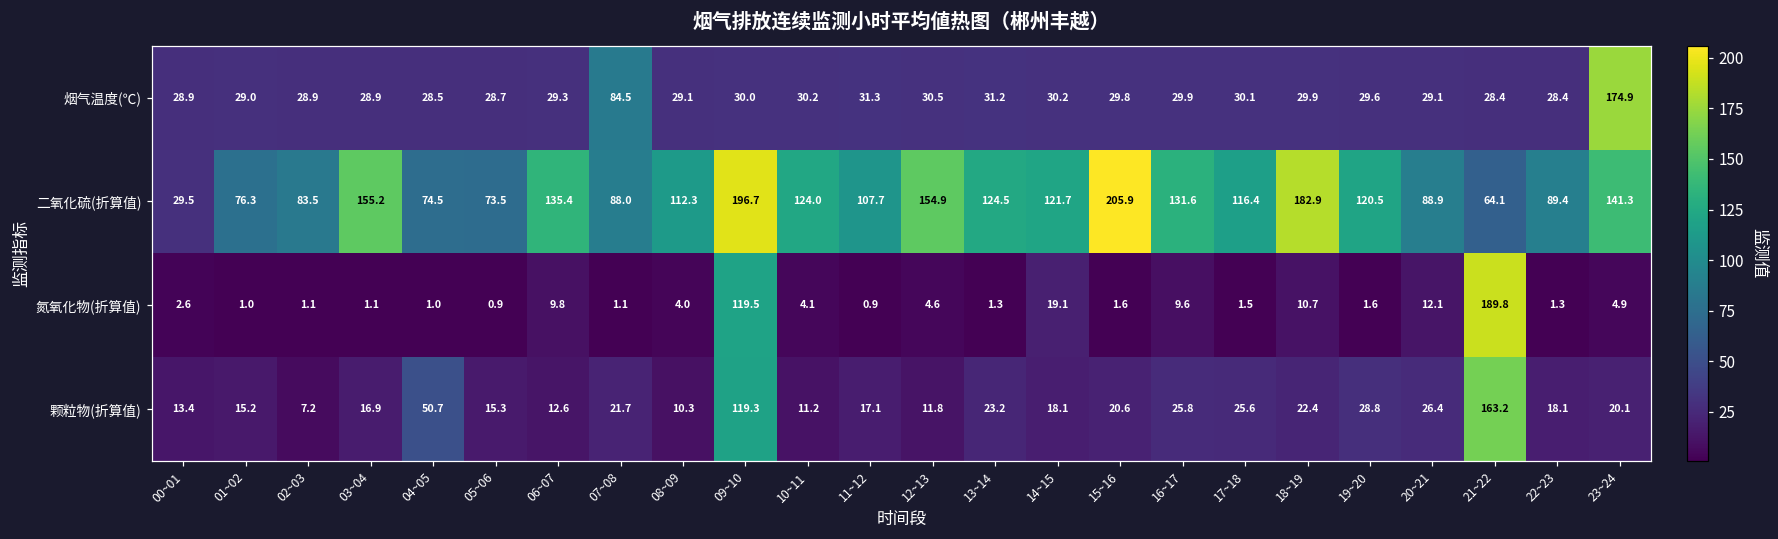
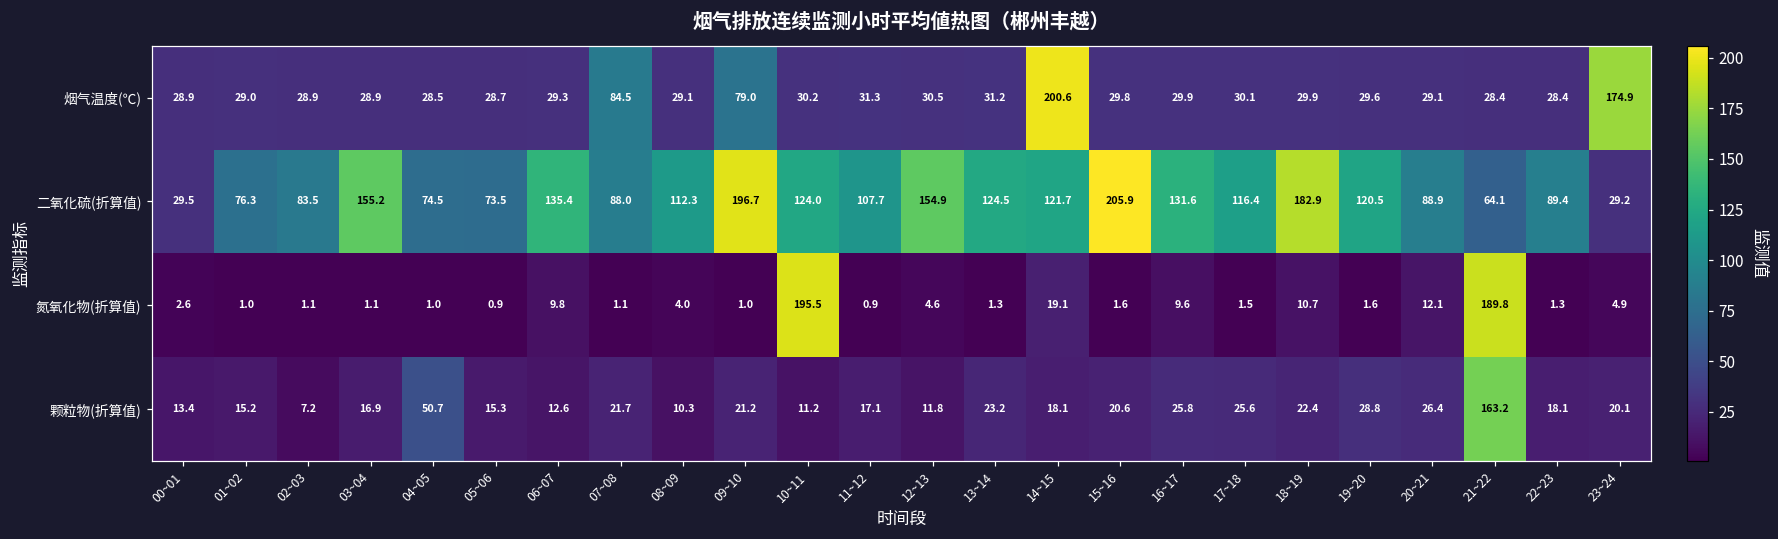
  {
    "烟气温度(℃)": {
      "00~01": 28.9,
      "01~02": 29.0,
      "02~03": 28.9,
      "03~04": 28.9,
      "04~05": 28.5,
      "05~06": 28.7,
      "06~07": 29.3,
      "07~08": 84.5,
      "08~09": 29.1,
-     "09~10": 30.0,
+     "09~10": 79.0,
      "10~11": 30.2,
      "11~12": 31.3,
      "12~13": 30.5,
      "13~14": 31.2,
-     "14~15": 30.2,
+     "14~15": 200.6,
      "15~16": 29.8,
      "16~17": 29.9,
      "17~18": 30.1,
      "18~19": 29.9,
      "19~20": 29.6,
      "20~21": 29.1,
      "21~22": 28.4,
      "22~23": 28.4,
      "23~24": 174.9
    },
    "二氧化硫(折算值)": {
      "00~01": 29.5,
      "01~02": 76.3,
      "02~03": 83.5,
      "03~04": 155.2,
      "04~05": 74.5,
      "05~06": 73.5,
      "06~07": 135.4,
      "07~08": 88.0,
      "08~09": 112.3,
      "09~10": 196.7,
      "10~11": 124.0,
      "11~12": 107.7,
      "12~13": 154.9,
      "13~14": 124.5,
      "14~15": 121.7,
      "15~16": 205.9,
      "16~17": 131.6,
      "17~18": 116.4,
      "18~19": 182.9,
      "19~20": 120.5,
      "20~21": 88.9,
      "21~22": 64.1,
      "22~23": 89.4,
-     "23~24": 141.3
+     "23~24": 29.2
    },
    "氮氧化物(折算值)": {
      "00~01": 2.6,
      "01~02": 1.0,
      "02~03": 1.1,
      "03~04": 1.1,
      "04~05": 1.0,
      "05~06": 0.9,
      "06~07": 9.8,
      "07~08": 1.1,
      "08~09": 4.0,
-     "09~10": 119.5,
-     "10~11": 4.1,
+     "09~10": 1.0,
+     "10~11": 195.5,
      "11~12": 0.9,
      "12~13": 4.6,
      "13~14": 1.3,
      "14~15": 19.1,
      "15~16": 1.6,
      "16~17": 9.6,
      "17~18": 1.5,
      "18~19": 10.7,
      "19~20": 1.6,
      "20~21": 12.1,
      "21~22": 189.8,
      "22~23": 1.3,
      "23~24": 4.9
    },
    "颗粒物(折算值)": {
      "00~01": 13.4,
      "01~02": 15.2,
      "02~03": 7.2,
      "03~04": 16.9,
      "04~05": 50.7,
      "05~06": 15.3,
      "06~07": 12.6,
      "07~08": 21.7,
      "08~09": 10.3,
-     "09~10": 119.3,
+     "09~10": 21.2,
      "10~11": 11.2,
      "11~12": 17.1,
      "12~13": 11.8,
      "13~14": 23.2,
      "14~15": 18.1,
      "15~16": 20.6,
      "16~17": 25.8,
      "17~18": 25.6,
      "18~19": 22.4,
      "19~20": 28.8,
      "20~21": 26.4,
      "21~22": 163.2,
      "22~23": 18.1,
      "23~24": 20.1
    }
  }
